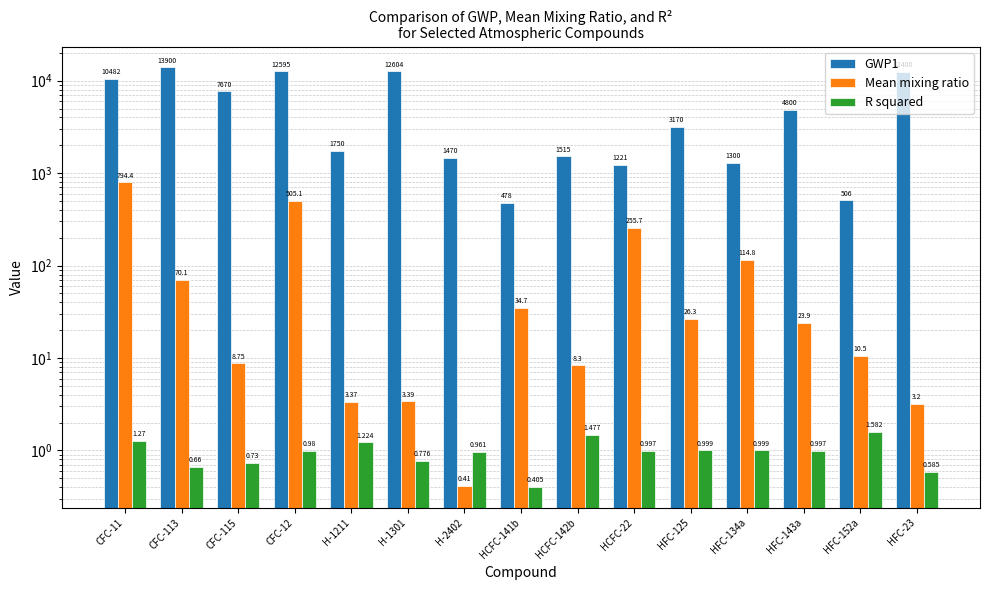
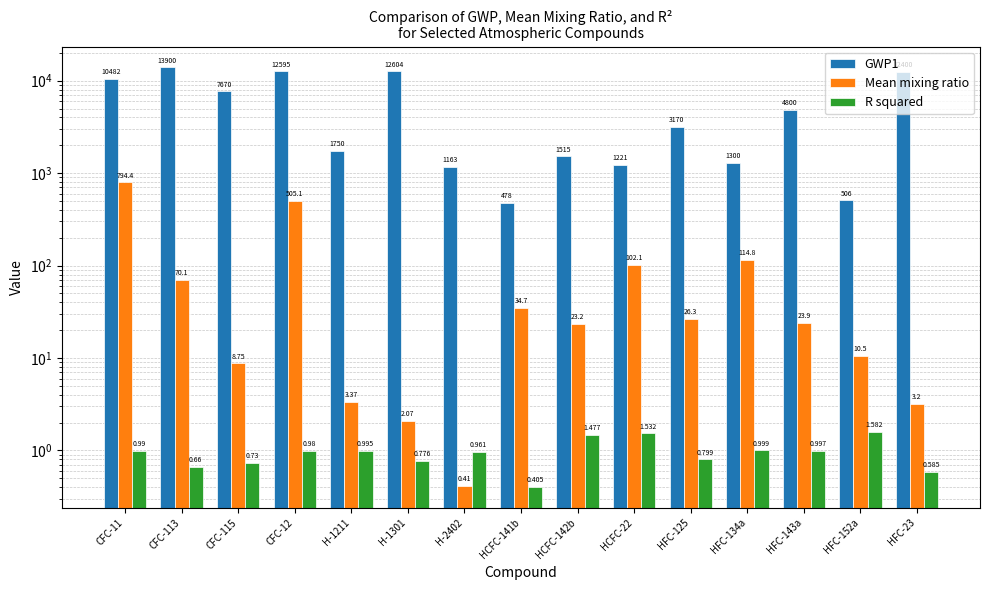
  {
    "GWP1": {
      "CFC-11": 10482,
      "CFC-113": 13900,
      "CFC-115": 7670,
      "CFC-12": 12595,
      "H-1211": 1750,
      "H-1301": 12604,
-     "H-2402": 1470,
+     "H-2402": 1163,
      "HCFC-141b": 478,
      "HCFC-142b": 1515,
      "HCFC-22": 1221,
      "HFC-125": 3170,
      "HFC-134a": 1300,
      "HFC-143a": 4800,
      "HFC-152a": 506
    },
    "Mean mixing ratio": {
      "CFC-11": 794.4,
      "CFC-113": 70.1,
      "CFC-115": 8.75,
      "CFC-12": 505.1,
      "H-1211": 3.37,
-     "H-1301": 3.39,
+     "H-1301": 2.07,
      "H-2402": 0.41,
      "HCFC-141b": 34.7,
-     "HCFC-142b": 8.3,
-     "HCFC-22": 255.7,
+     "HCFC-142b": 23.2,
+     "HCFC-22": 102.1,
      "HFC-125": 26.3,
      "HFC-134a": 114.8,
      "HFC-143a": 23.9,
      "HFC-152a": 10.5,
      "HFC-23": 3.2
    },
    "R squared": {
-     "CFC-11": 1.27,
+     "CFC-11": 0.99,
      "CFC-113": 0.66,
      "CFC-115": 0.73,
      "CFC-12": 0.98,
-     "H-1211": 1.224,
+     "H-1211": 0.995,
      "H-1301": 0.776,
      "H-2402": 0.961,
      "HCFC-141b": 0.405,
      "HCFC-142b": 1.477,
-     "HCFC-22": 0.997,
-     "HFC-125": 0.999,
+     "HCFC-22": 1.532,
+     "HFC-125": 0.799,
      "HFC-134a": 0.999,
      "HFC-143a": 0.997,
      "HFC-152a": 1.582,
      "HFC-23": 0.585
    }
  }
